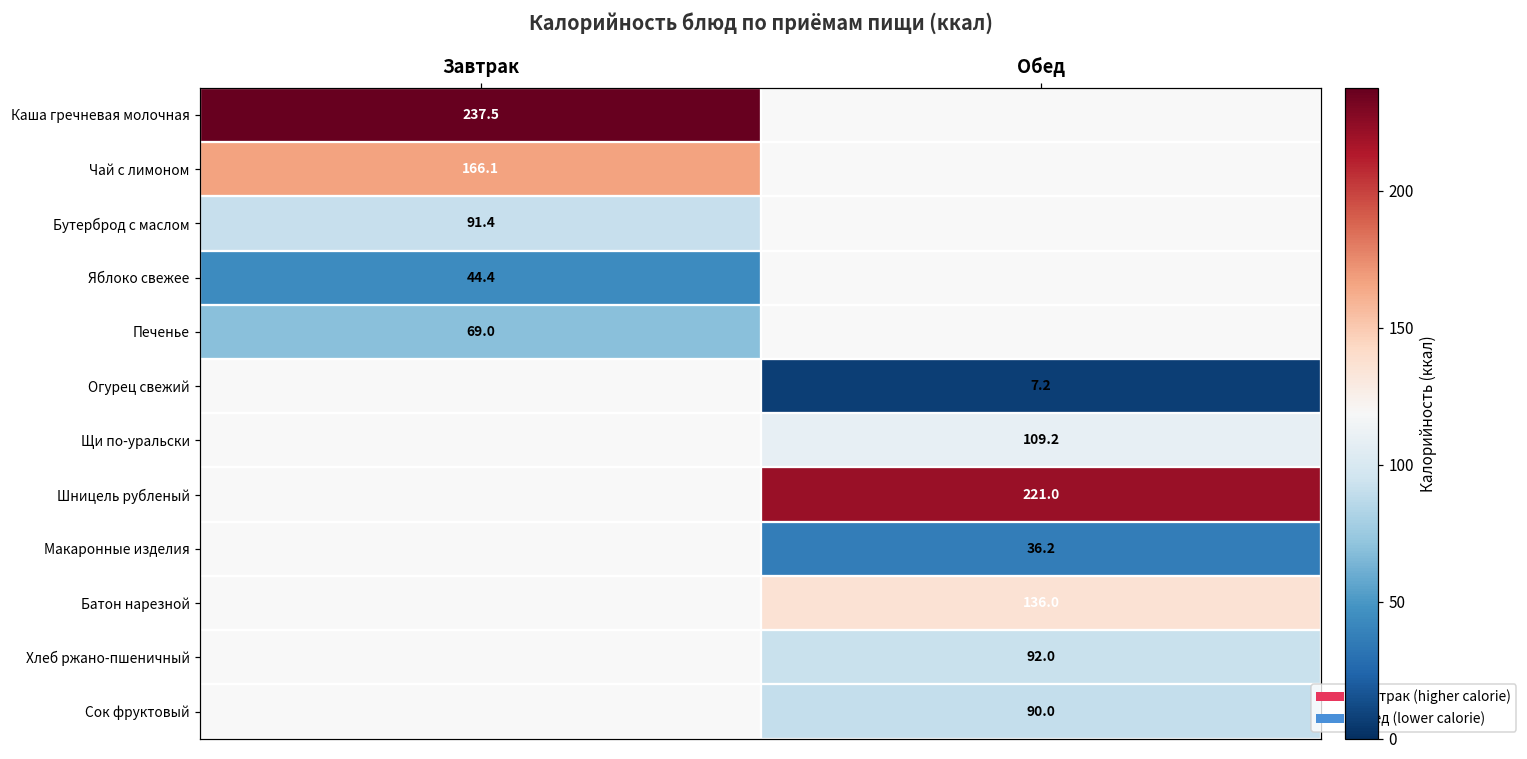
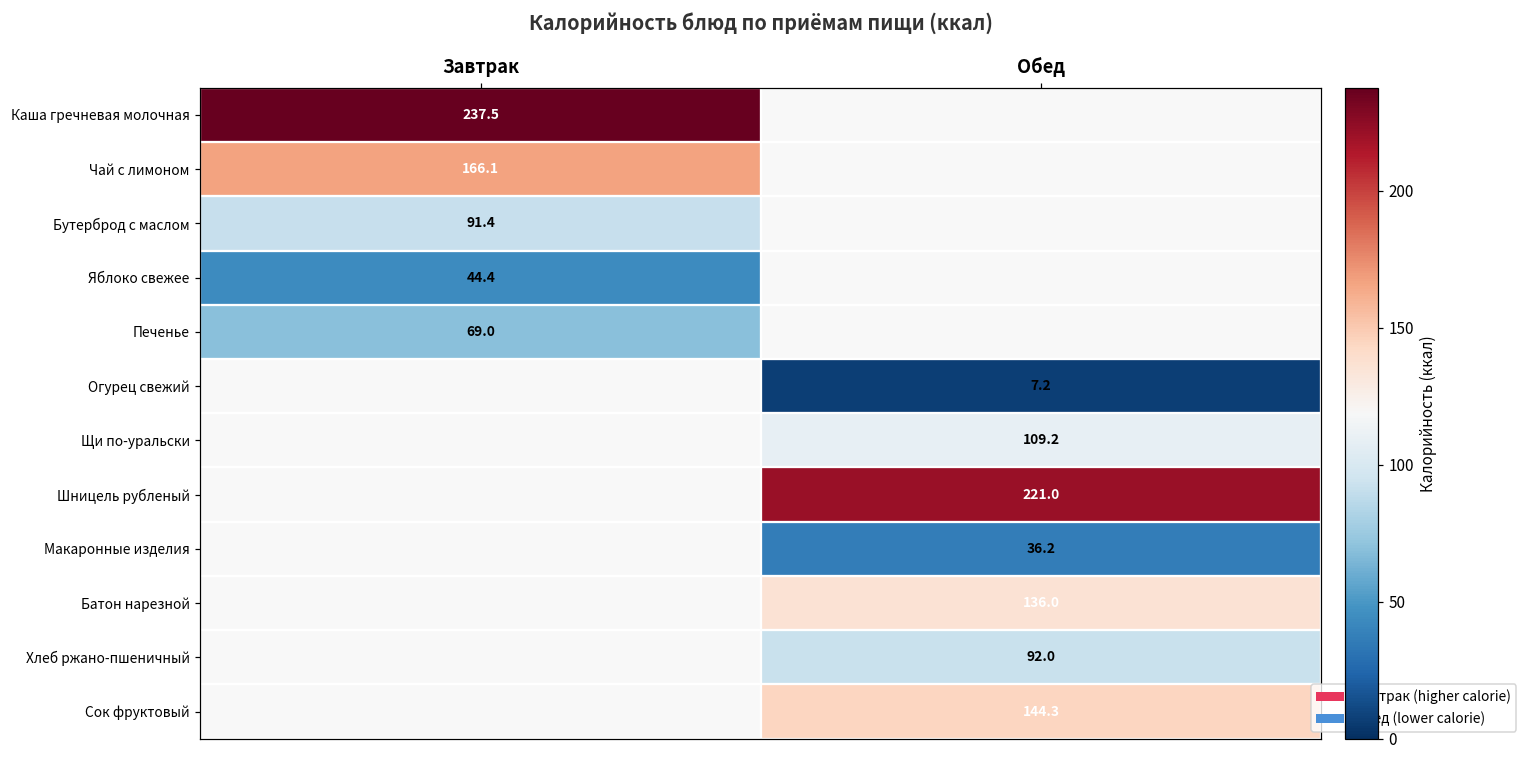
  {
    "Каша гречневая молочная": {
      "Завтрак": 237.5
    },
    "Чай с лимоном": {
      "Завтрак": 166.1
    },
    "Бутерброд с маслом": {
      "Завтрак": 91.4
    },
    "Яблоко свежее": {
      "Завтрак": 44.4
    },
    "Печенье": {
      "Завтрак": 69.0
    },
    "Огурец свежий": {
      "Обед": 7.2
    },
    "Щи по-уральски": {
      "Обед": 109.2
    },
    "Шницель рубленый": {
      "Обед": 221.0
    },
    "Макаронные изделия": {
      "Обед": 36.2
    },
    "Хлеб ржано-пшеничный": {
      "Обед": 92.0
    },
    "Сок фруктовый": {
-     "Обед": 90.0
+     "Обед": 144.3
    }
  }
